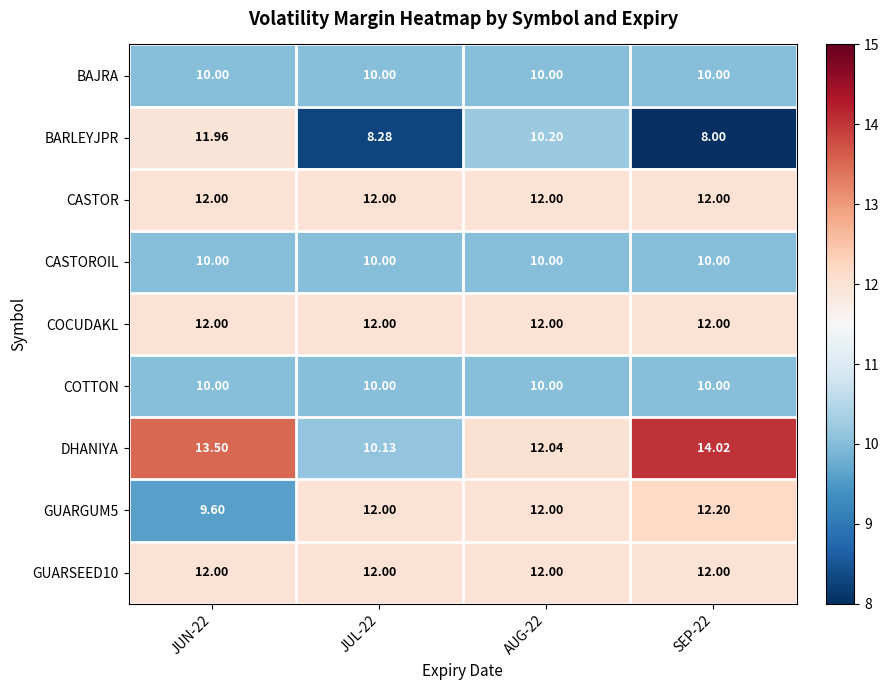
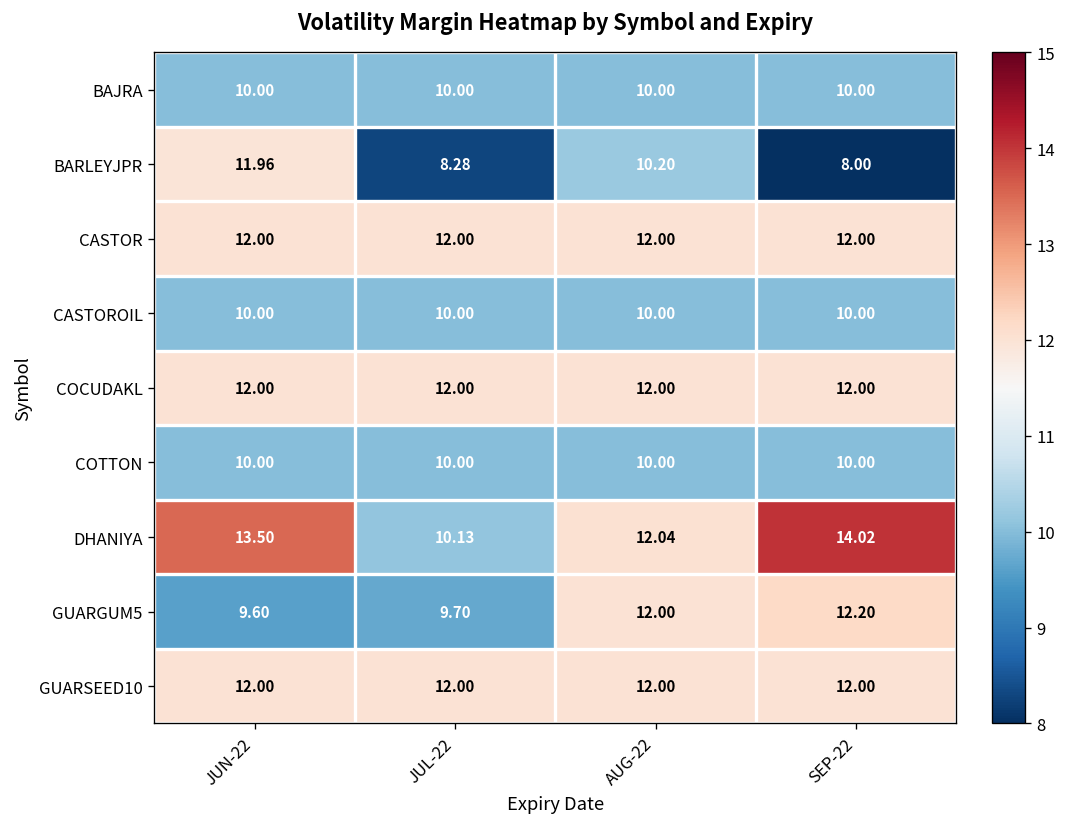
  {
    "BAJRA": {
      "JUN-22": 10.00,
      "JUL-22": 10.00,
      "AUG-22": 10.00,
      "SEP-22": 10.00
    },
    "BARLEYJPR": {
      "JUN-22": 11.96,
      "JUL-22": 8.28,
      "AUG-22": 10.20,
      "SEP-22": 8.00
    },
    "CASTOR": {
      "JUN-22": 12.00,
      "JUL-22": 12.00,
      "AUG-22": 12.00,
      "SEP-22": 12.00
    },
    "CASTOROIL": {
      "JUN-22": 10.00,
      "JUL-22": 10.00,
      "AUG-22": 10.00,
      "SEP-22": 10.00
    },
    "COCUDAKL": {
      "JUN-22": 12.00,
      "JUL-22": 12.00,
      "AUG-22": 12.00,
      "SEP-22": 12.00
    },
    "COTTON": {
      "JUN-22": 10.00,
      "JUL-22": 10.00,
      "AUG-22": 10.00,
      "SEP-22": 10.00
    },
    "DHANIYA": {
      "JUN-22": 13.50,
      "JUL-22": 10.13,
      "AUG-22": 12.04,
      "SEP-22": 14.02
    },
    "GUARGUM5": {
      "JUN-22": 9.60,
-     "JUL-22": 12.00,
+     "JUL-22": 9.70,
      "AUG-22": 12.00,
      "SEP-22": 12.20
    },
    "GUARSEED10": {
      "JUN-22": 12.00,
      "JUL-22": 12.00,
      "AUG-22": 12.00,
      "SEP-22": 12.00
    }
  }
